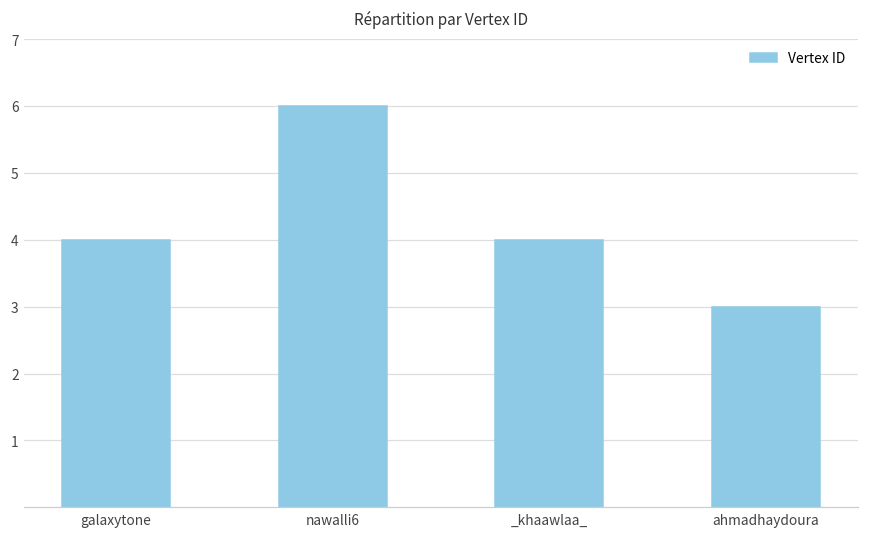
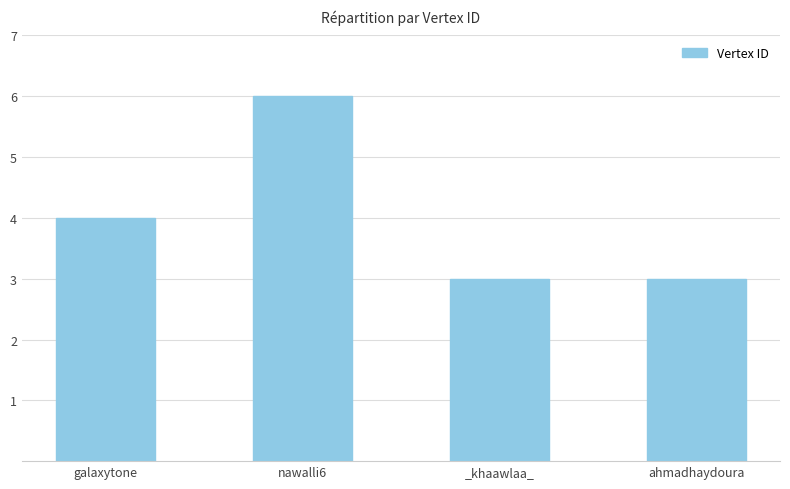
  {
    "galaxytone": 4,
    "nawalli6": 6,
-   "_khaawlaa_": 4,
+   "_khaawlaa_": 3,
    "ahmadhaydoura": 3
  }
